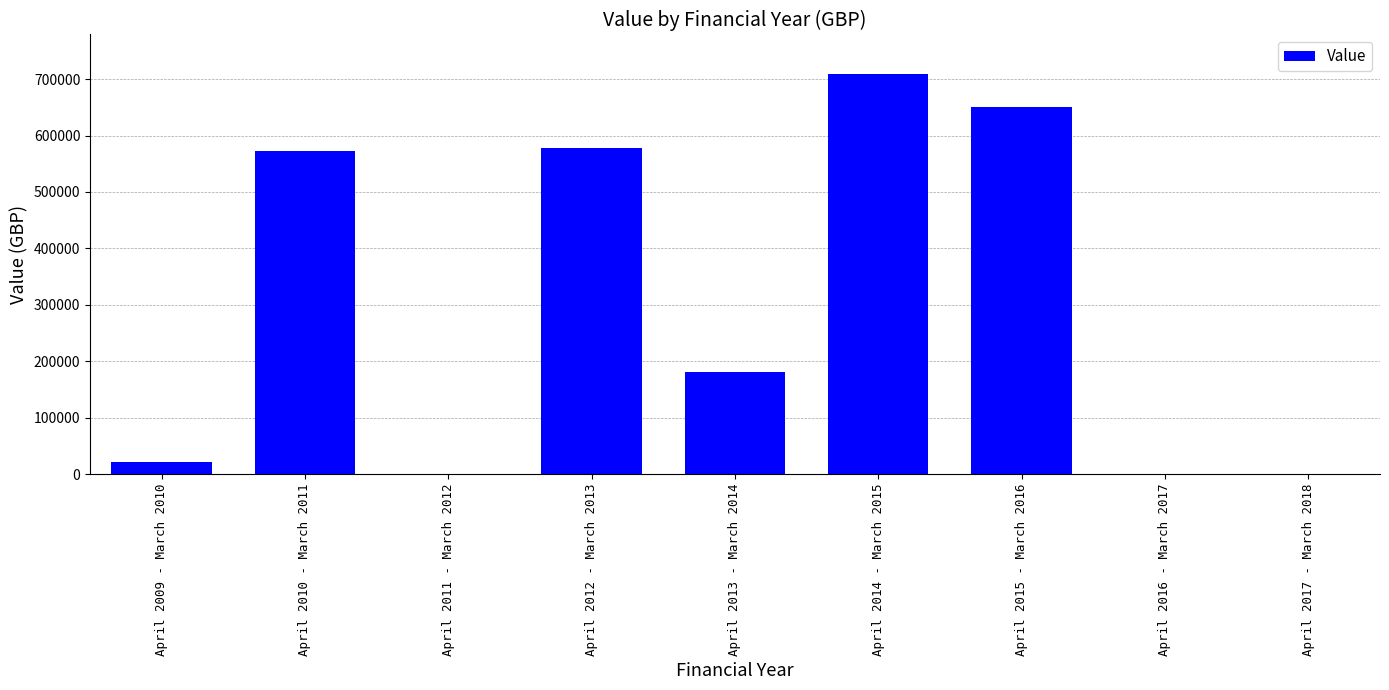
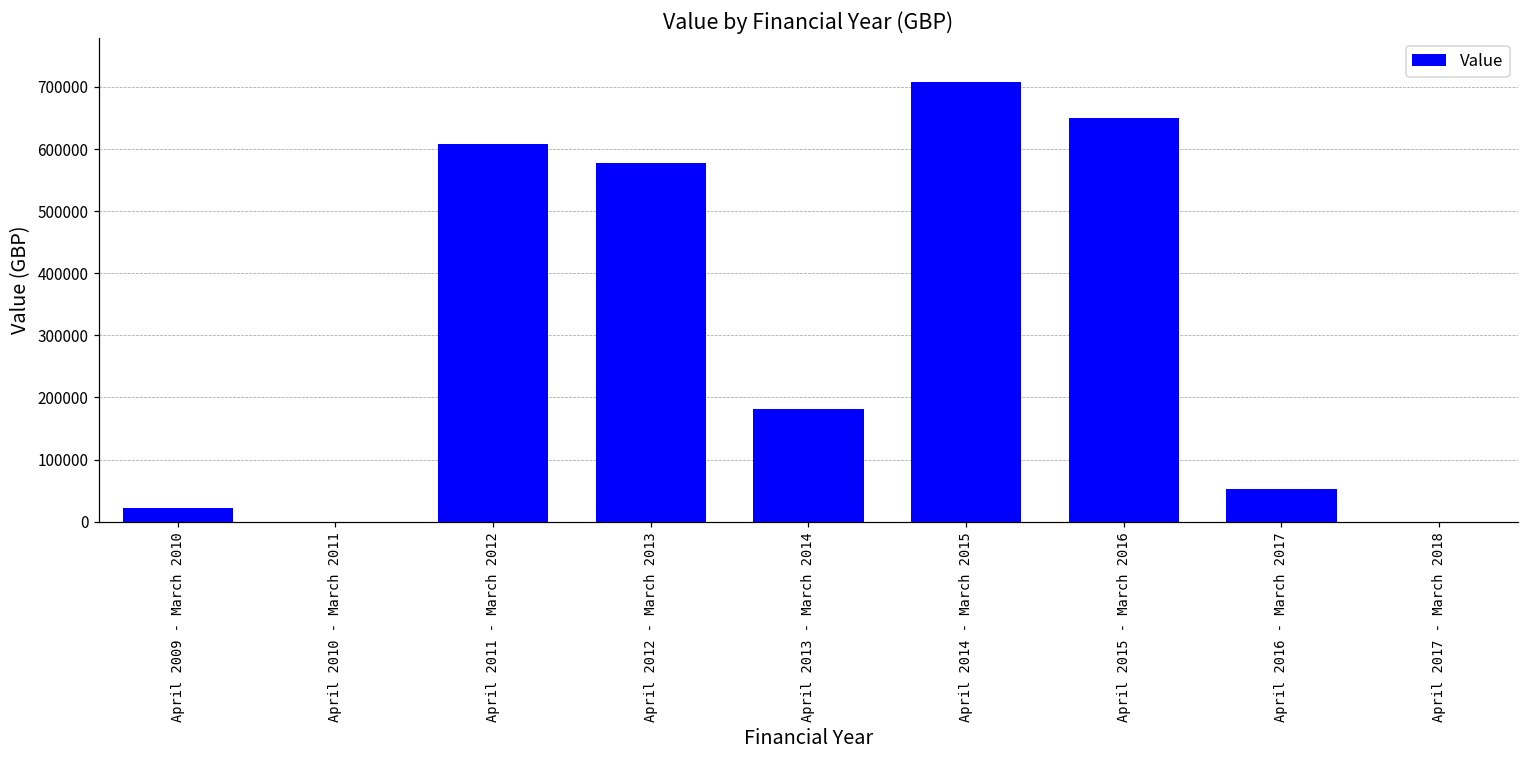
  {
    "April 2009 - March 2010": 20000,
-   "April 2010 - March 2011": 570000,
-   "April 2011 - March 2012": 0,
+   "April 2010 - March 2011": 0,
+   "April 2011 - March 2012": 610000,
    "April 2012 - March 2013": 580000,
    "April 2013 - March 2014": 180000,
    "April 2014 - March 2015": 710000,
    "April 2015 - March 2016": 650000,
-   "April 2016 - March 2017": 0,
+   "April 2016 - March 2017": 50000,
    "April 2017 - March 2018": 0
  }
